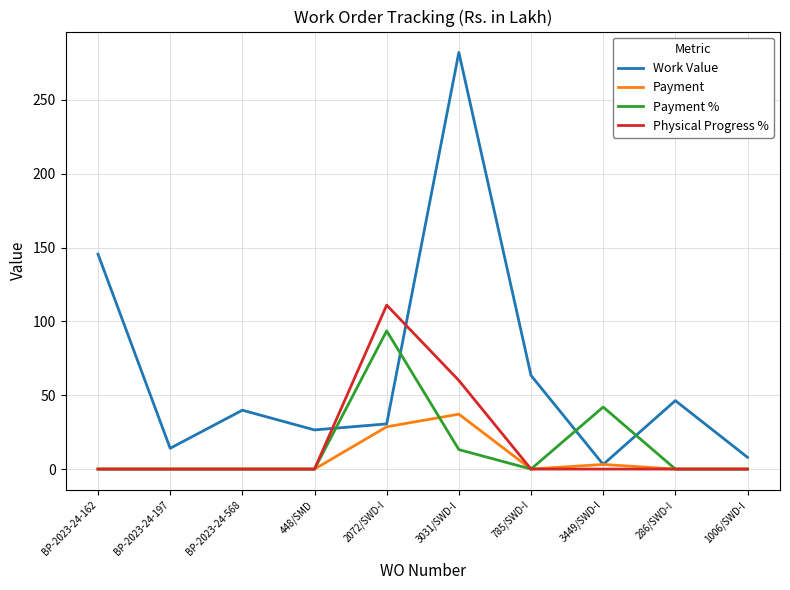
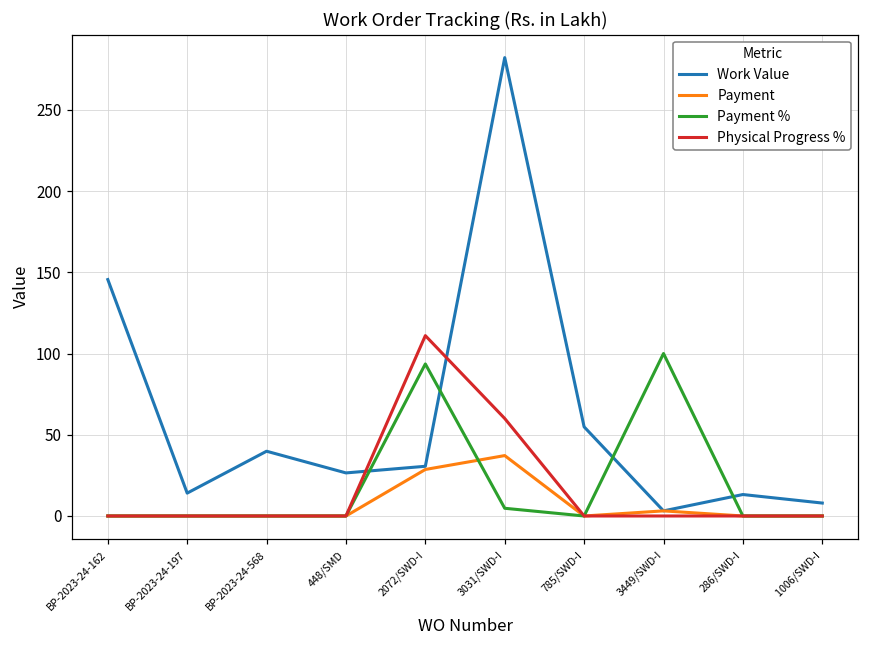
  {
    "Work Value": {
      "BP-2023-24-162": 146,
      "BP-2023-24-197": 14,
      "BP-2023-24-568": 40,
      "448/SMD": 27,
      "2072/SWD-I": 31,
      "3031/SWD-I": 282,
-     "785/SWD-I": 63,
-     "286/SWD-I": 46,
+     "785/SWD-I": 55,
+     "286/SWD-I": 13,
      "1006/SWD-I": 8
    },
    "Payment": {
      "2072/SWD-I": 29,
      "3031/SWD-I": 37
    },
    "Payment %": {
      "2072/SWD-I": 94,
-     "3031/SWD-I": 13,
-     "3449/SWD-I": 42
+     "3031/SWD-I": 5,
+     "3449/SWD-I": 100
    },
    "Physical Progress %": {
      "2072/SWD-I": 111,
      "3031/SWD-I": 60,
      "3449/SWD-I": 0
    }
  }
